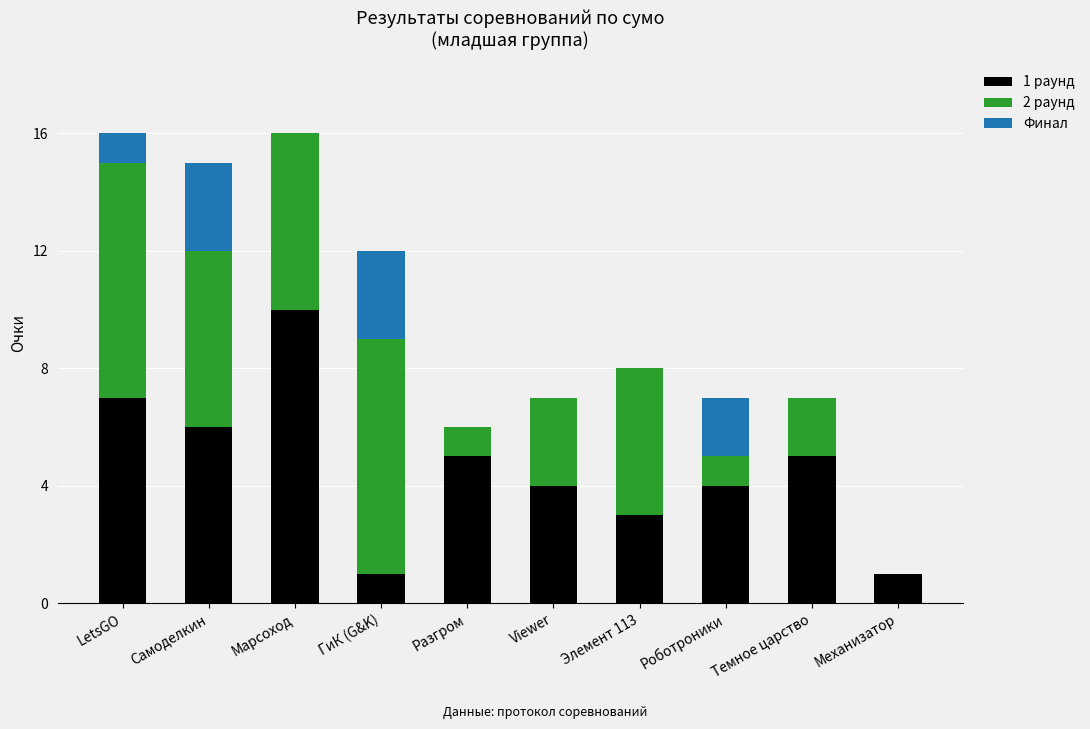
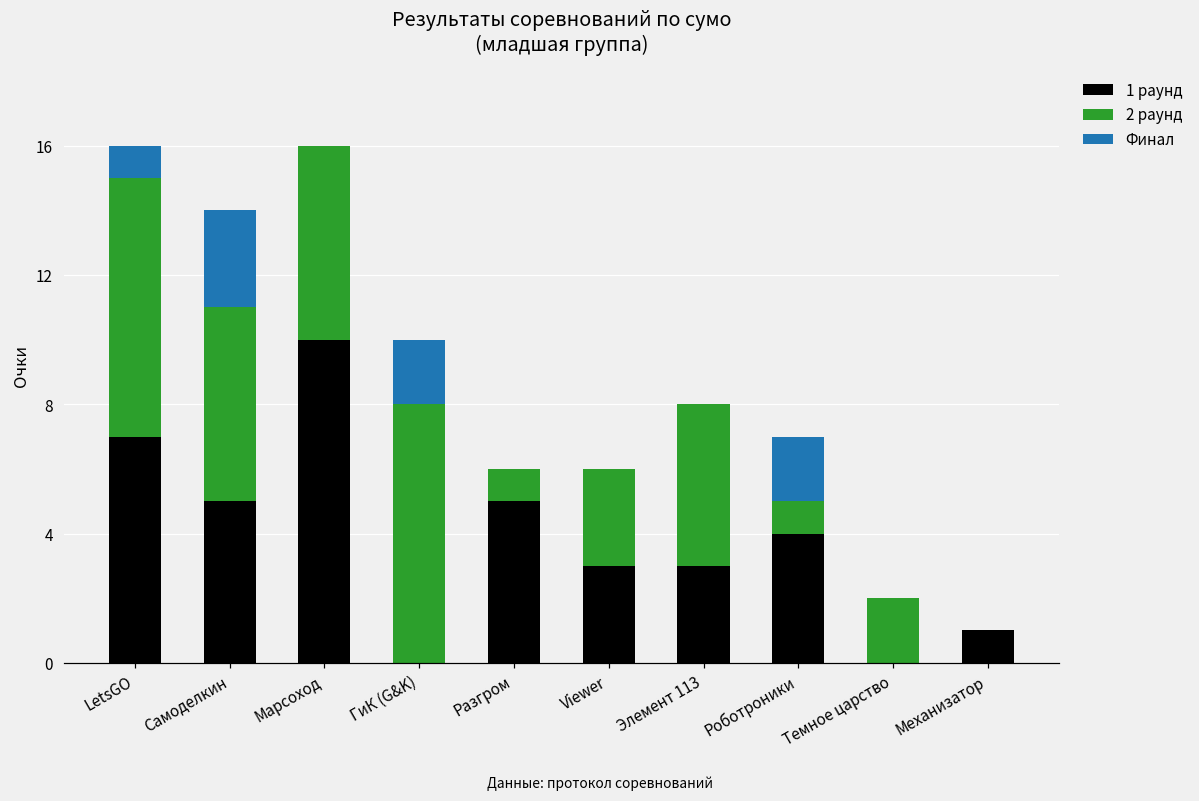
  {
    "1 раунд": {
      "LetsGO": 7,
-     "Самоделкин": 6,
+     "Самоделкин": 5,
      "Марсоход": 10,
-     "ГиК (G&K)": 1,
+     "ГиК (G&K)": 0,
      "Разгром": 5,
-     "Viewer": 4,
+     "Viewer": 3,
      "Элемент 113": 3,
      "Роботроники": 4,
-     "Темное царство": 5,
+     "Темное царство": 0,
      "Механизатор": 1
    },
    "2 раунд": {
      "LetsGO": 8,
      "Самоделкин": 6,
      "Марсоход": 6,
      "ГиК (G&K)": 8,
      "Разгром": 1,
      "Viewer": 3,
      "Элемент 113": 5,
      "Роботроники": 1,
      "Темное царство": 2,
      "Механизатор": 0
    },
    "Финал": {
      "LetsGO": 1,
      "Самоделкин": 3,
      "Марсоход": 0,
-     "ГиК (G&K)": 3,
+     "ГиК (G&K)": 2,
      "Разгром": 0,
      "Viewer": 0,
      "Элемент 113": 0,
      "Роботроники": 2,
      "Темное царство": 0,
      "Механизатор": 0
    }
  }
